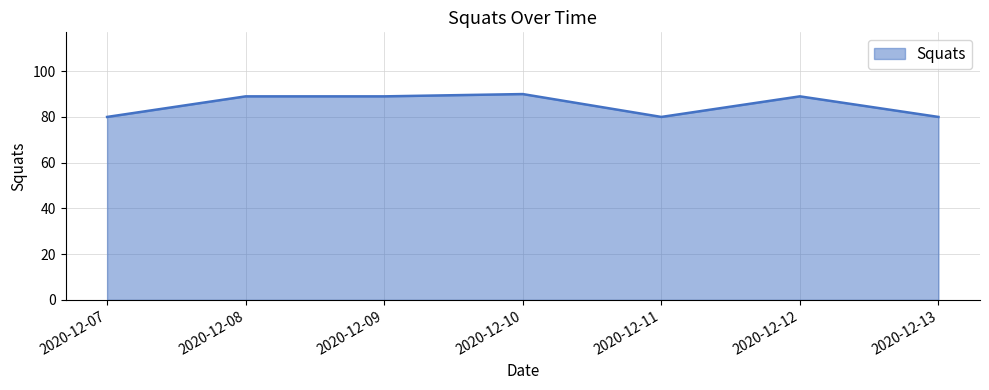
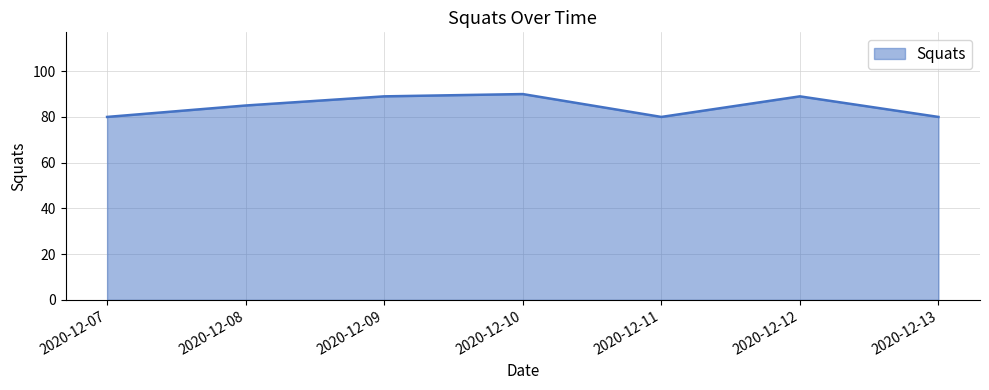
  {
    "2020-12-07": 80,
-   "2020-12-08": 89,
+   "2020-12-08": 85,
    "2020-12-09": 89,
    "2020-12-10": 90,
    "2020-12-11": 80,
    "2020-12-12": 89,
    "2020-12-13": 80
  }
